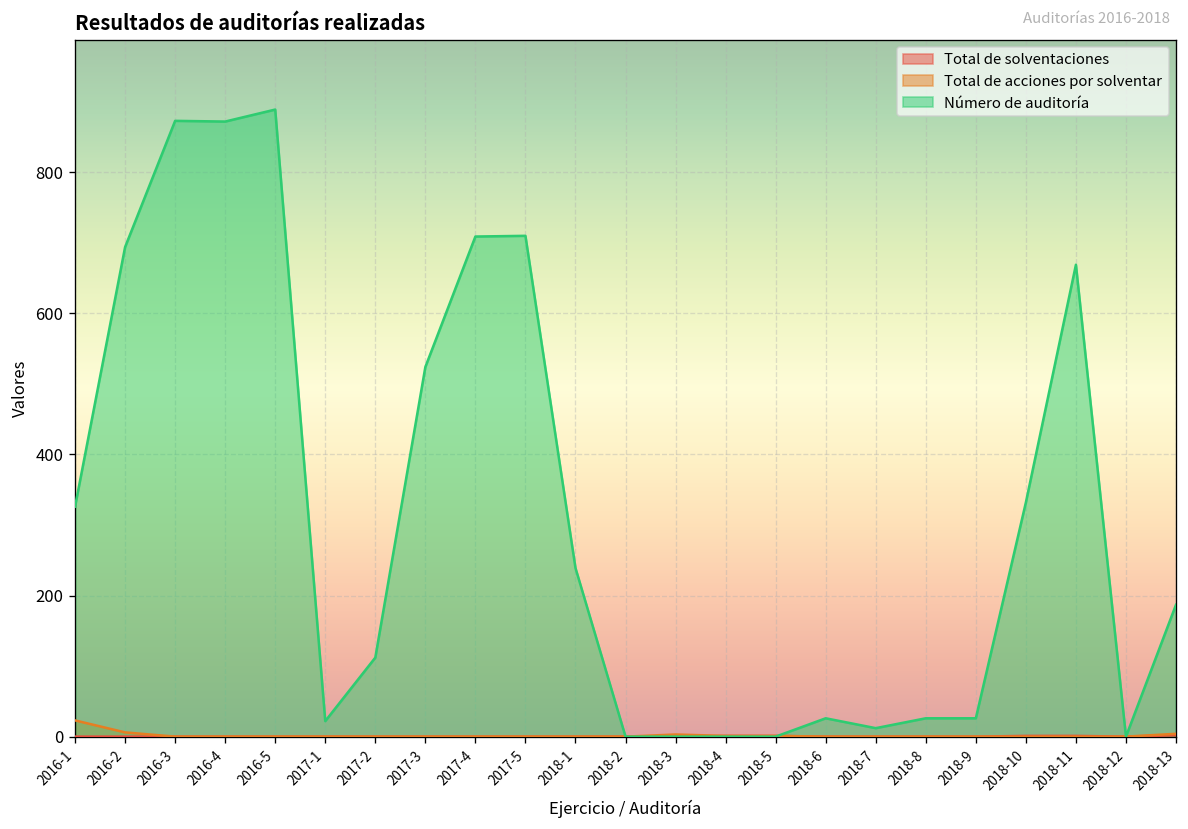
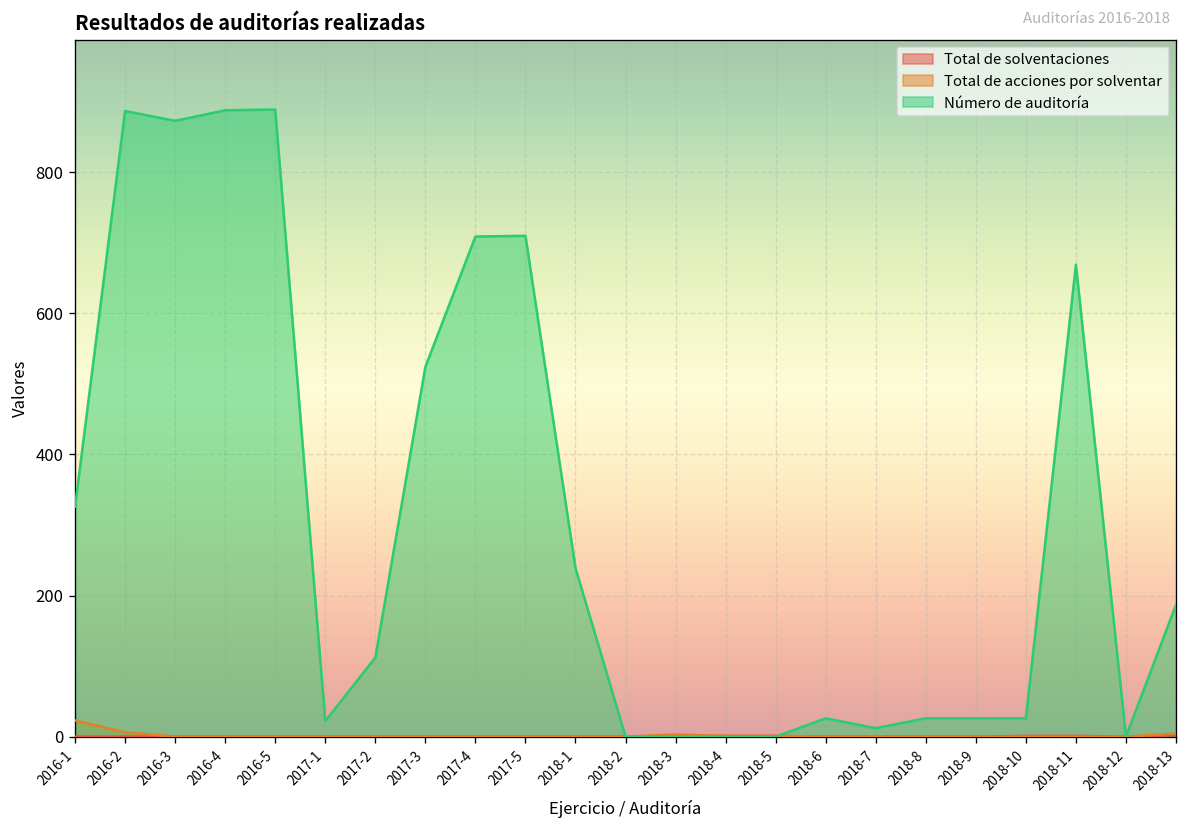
  {
    "Número de auditoría": {
      "2016-1": 330,
-     "2016-2": 690,
+     "2016-2": 890,
      "2016-3": 870,
-     "2016-4": 870,
+     "2016-4": 890,
      "2016-5": 890,
      "2017-1": 20,
      "2017-2": 110,
      "2017-3": 520,
      "2017-4": 710,
      "2017-5": 710,
      "2018-1": 240,
      "2018-6": 30,
      "2018-7": 10,
      "2018-8": 30,
      "2018-9": 30,
-     "2018-10": 330,
+     "2018-10": 30,
      "2018-11": 670,
      "2018-13": 190
    }
  }
